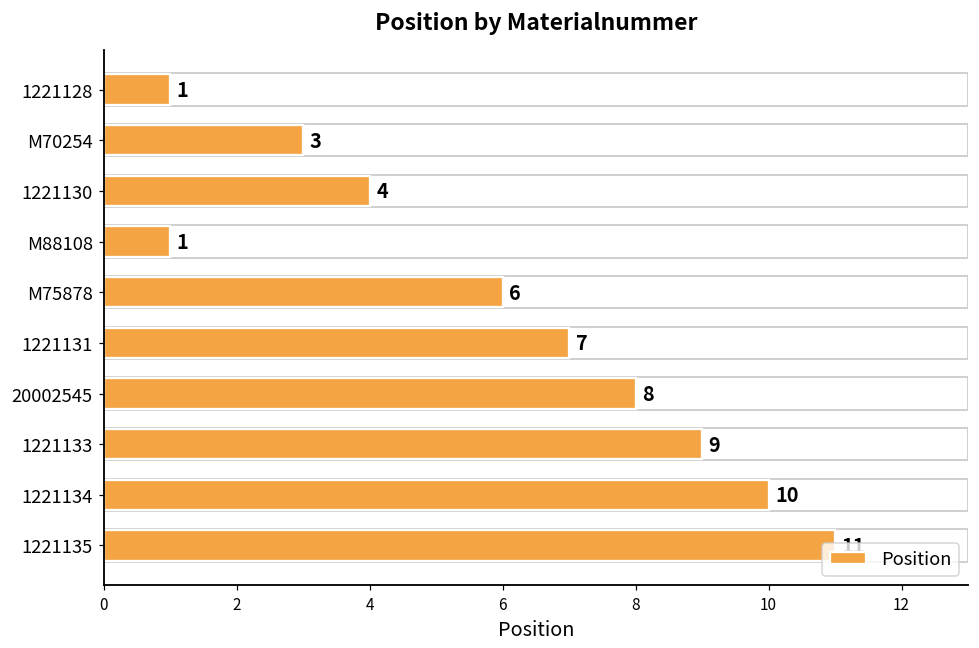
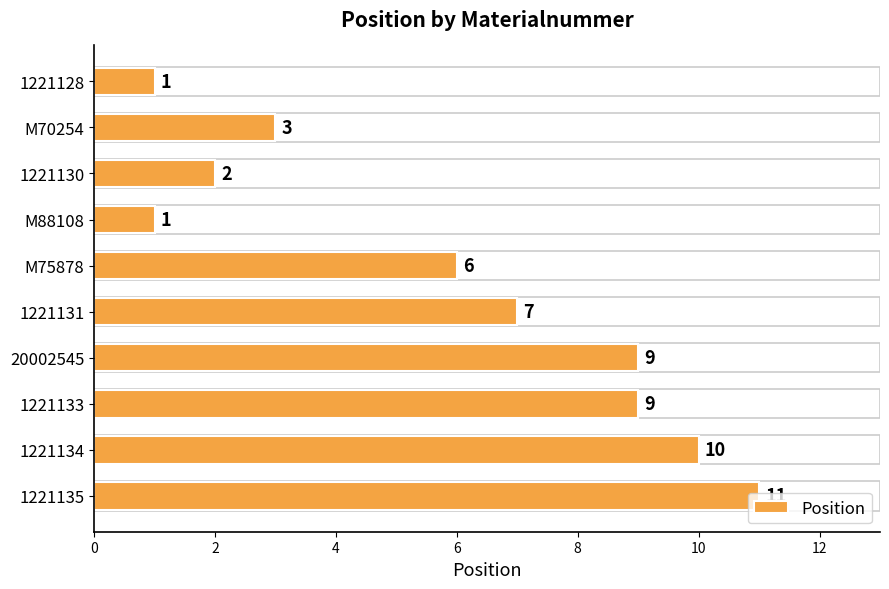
  {
    "1221128": 1,
    "M70254": 3,
-   "1221130": 4,
+   "1221130": 2,
    "M88108": 1,
    "M75878": 6,
    "1221131": 7,
-   "20002545": 8,
+   "20002545": 9,
    "1221133": 9,
    "1221134": 10
  }
